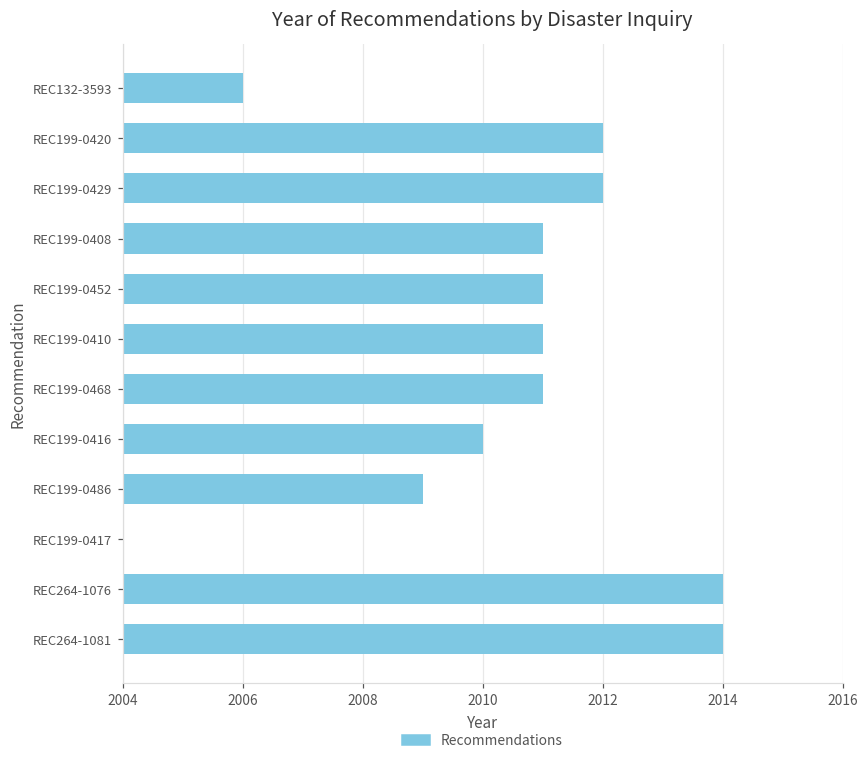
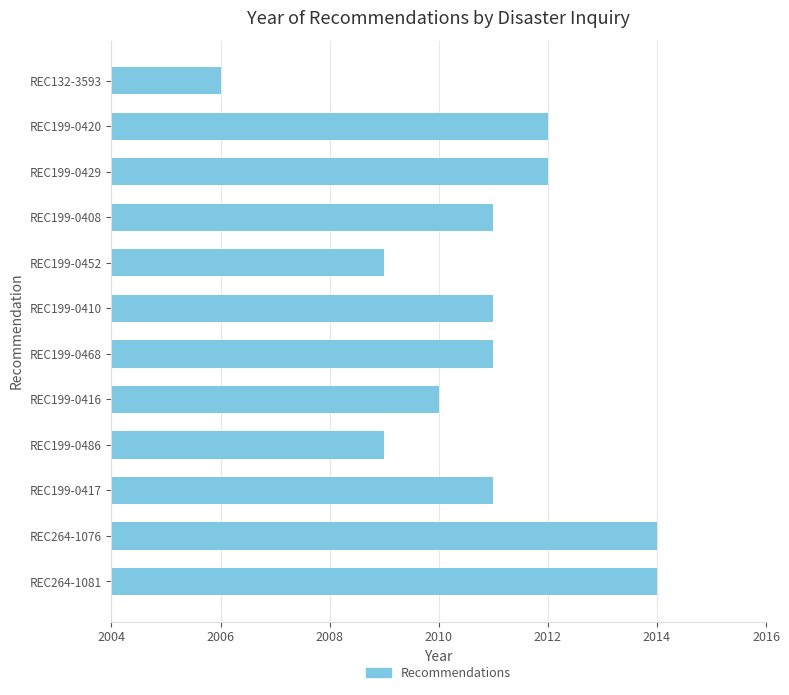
  {
    "REC132-3593": 2006,
    "REC199-0420": 2012,
    "REC199-0429": 2012,
    "REC199-0408": 2011,
-   "REC199-0452": 2011,
+   "REC199-0452": 2009,
    "REC199-0410": 2011,
    "REC199-0468": 2011,
    "REC199-0416": 2010,
    "REC199-0486": 2009,
-   "REC199-0417": 2004,
+   "REC199-0417": 2011,
    "REC264-1076": 2014,
    "REC264-1081": 2014
  }
